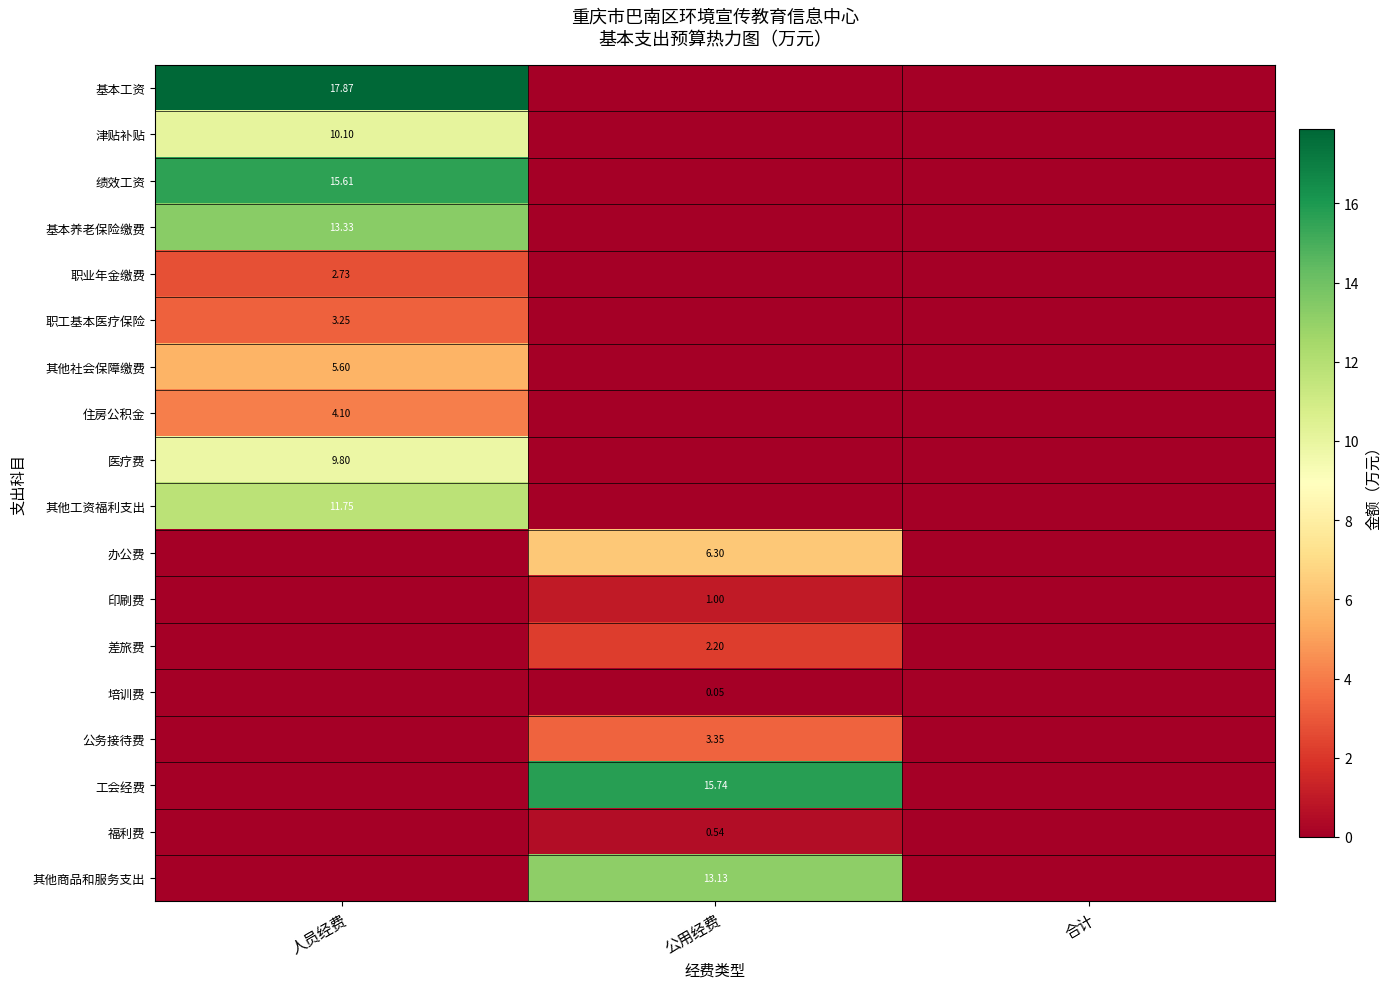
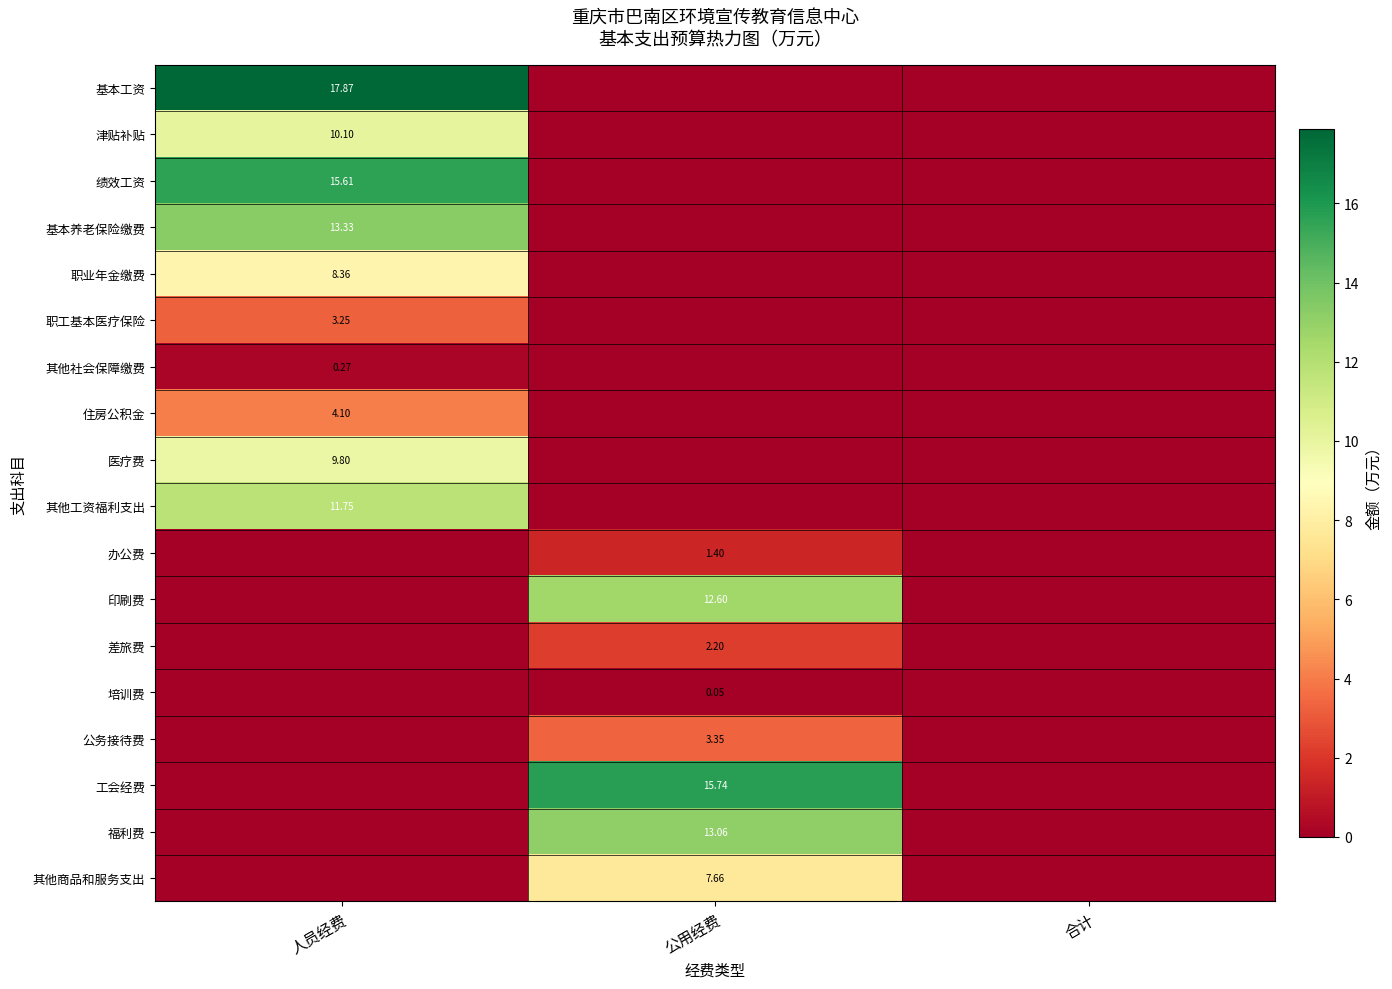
  {
    "基本工资": {
      "人员经费": 17.87
    },
    "津贴补贴": {
      "人员经费": 10.10
    },
    "绩效工资": {
      "人员经费": 15.61
    },
    "基本养老保险缴费": {
      "人员经费": 13.33
    },
    "职业年金缴费": {
-     "人员经费": 2.73
+     "人员经费": 8.36
    },
    "职工基本医疗保险": {
      "人员经费": 3.25
    },
    "其他社会保障缴费": {
-     "人员经费": 5.60
+     "人员经费": 0.27
    },
    "住房公积金": {
      "人员经费": 4.10
    },
    "医疗费": {
      "人员经费": 9.80
    },
    "其他工资福利支出": {
      "人员经费": 11.75
    },
    "办公费": {
-     "公用经费": 6.30
+     "公用经费": 1.40
    },
    "印刷费": {
-     "公用经费": 1.00
+     "公用经费": 12.60
    },
    "差旅费": {
      "公用经费": 2.20
    },
    "培训费": {
      "公用经费": 0.05
    },
    "公务接待费": {
      "公用经费": 3.35
    },
    "工会经费": {
      "公用经费": 15.74
    },
    "福利费": {
-     "公用经费": 0.54
+     "公用经费": 13.06
    },
    "其他商品和服务支出": {
-     "公用经费": 13.13
+     "公用经费": 7.66
    }
  }
